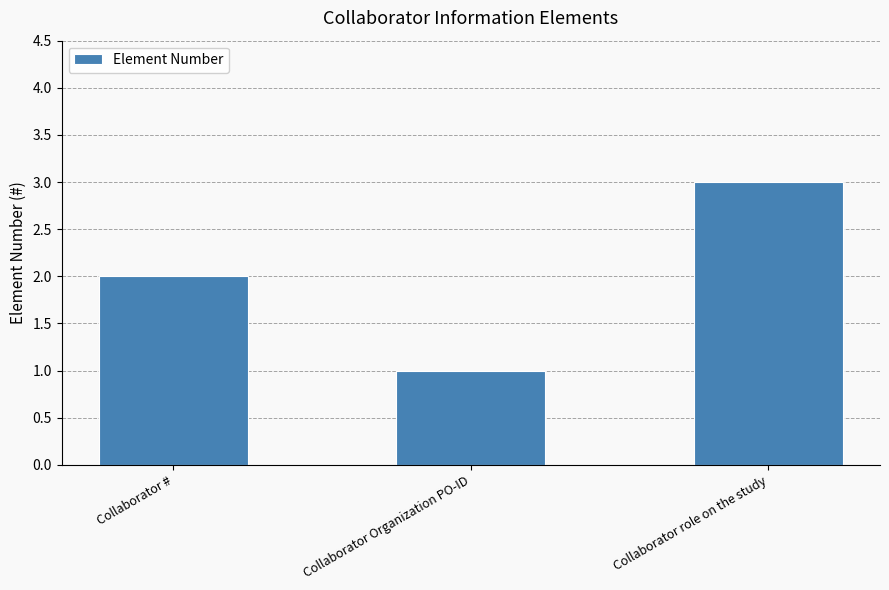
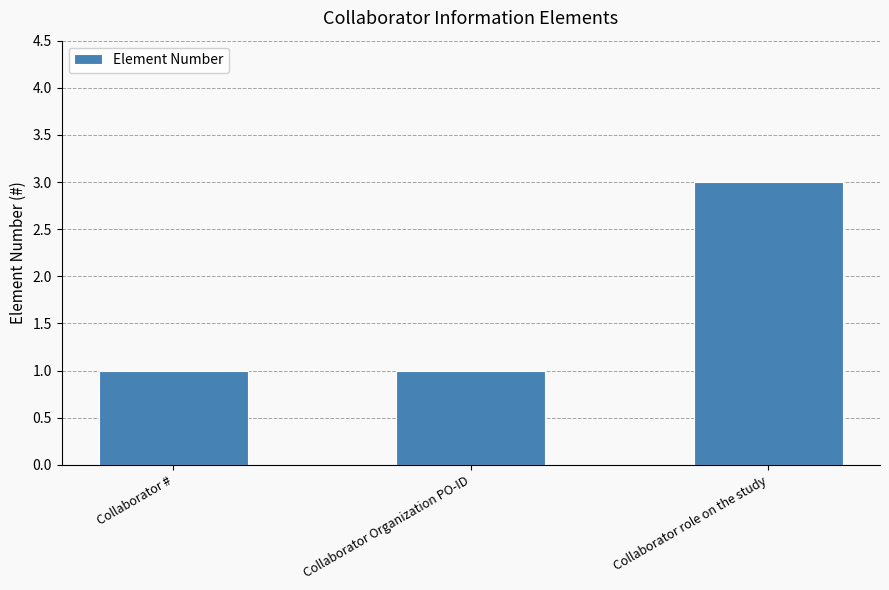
  {
-   "Collaborator #": 2,
+   "Collaborator #": 1,
    "Collaborator Organization PO-ID": 1,
    "Collaborator role on the study": 3
  }
